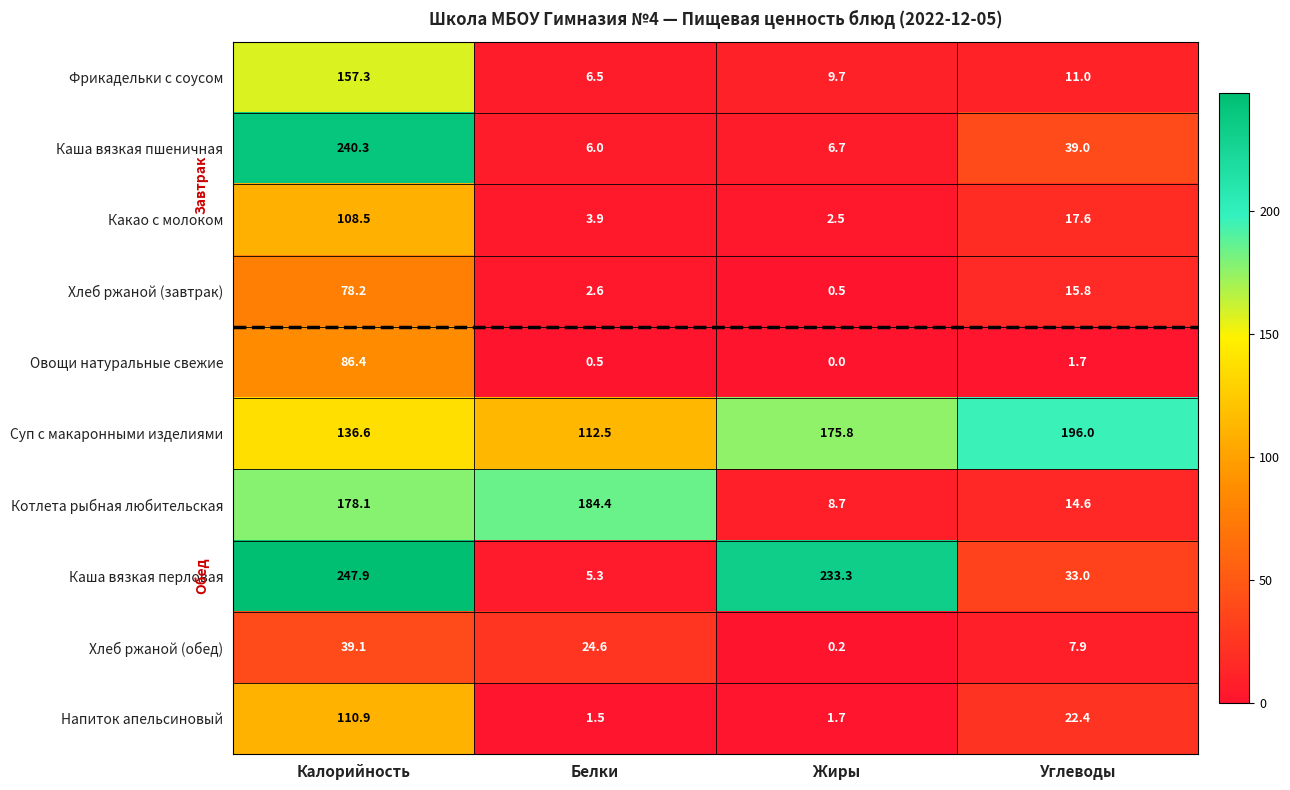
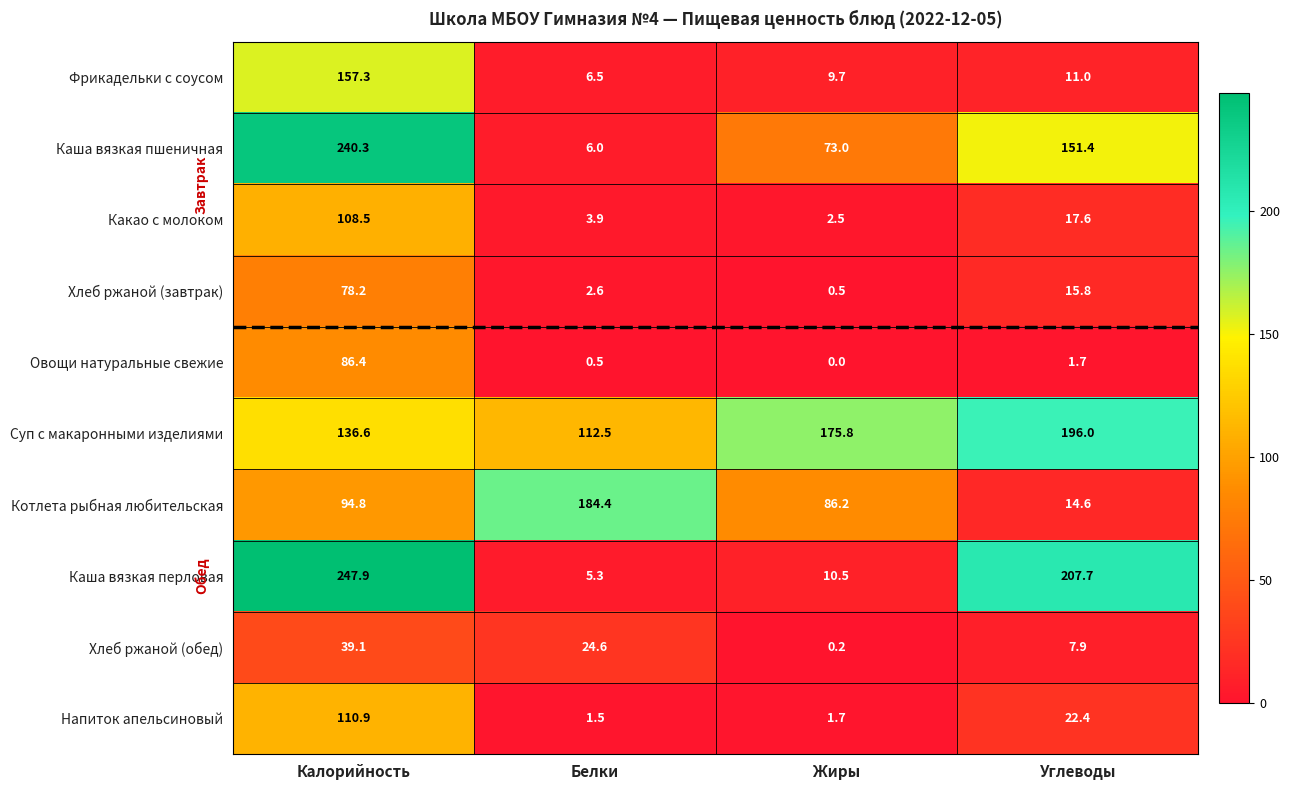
  {
    "Фрикадельки с соусом": {
      "Калорийность": 157.3,
      "Белки": 6.5,
      "Жиры": 9.7,
      "Углеводы": 11.0
    },
    "Каша вязкая пшеничная": {
      "Калорийность": 240.3,
      "Белки": 6.0,
-     "Жиры": 6.7,
-     "Углеводы": 39.0
+     "Жиры": 73.0,
+     "Углеводы": 151.4
    },
    "Какао с молоком": {
      "Калорийность": 108.5,
      "Белки": 3.9,
      "Жиры": 2.5,
      "Углеводы": 17.6
    },
    "Хлеб ржаной (завтрак)": {
      "Калорийность": 78.2,
      "Белки": 2.6,
      "Жиры": 0.5,
      "Углеводы": 15.8
    },
    "Овощи натуральные свежие": {
      "Калорийность": 86.4,
      "Белки": 0.5,
      "Жиры": 0.0,
      "Углеводы": 1.7
    },
    "Суп с макаронными изделиями": {
      "Калорийность": 136.6,
      "Белки": 112.5,
      "Жиры": 175.8,
      "Углеводы": 196.0
    },
    "Котлета рыбная любительская": {
-     "Калорийность": 178.1,
+     "Калорийность": 94.8,
      "Белки": 184.4,
-     "Жиры": 8.7,
+     "Жиры": 86.2,
      "Углеводы": 14.6
    },
    "Каша вязкая перловая": {
      "Калорийность": 247.9,
      "Белки": 5.3,
-     "Жиры": 233.3,
-     "Углеводы": 33.0
+     "Жиры": 10.5,
+     "Углеводы": 207.7
    },
    "Хлеб ржаной (обед)": {
      "Калорийность": 39.1,
      "Белки": 24.6,
      "Жиры": 0.2,
      "Углеводы": 7.9
    },
    "Напиток апельсиновый": {
      "Калорийность": 110.9,
      "Белки": 1.5,
      "Жиры": 1.7,
      "Углеводы": 22.4
    }
  }
